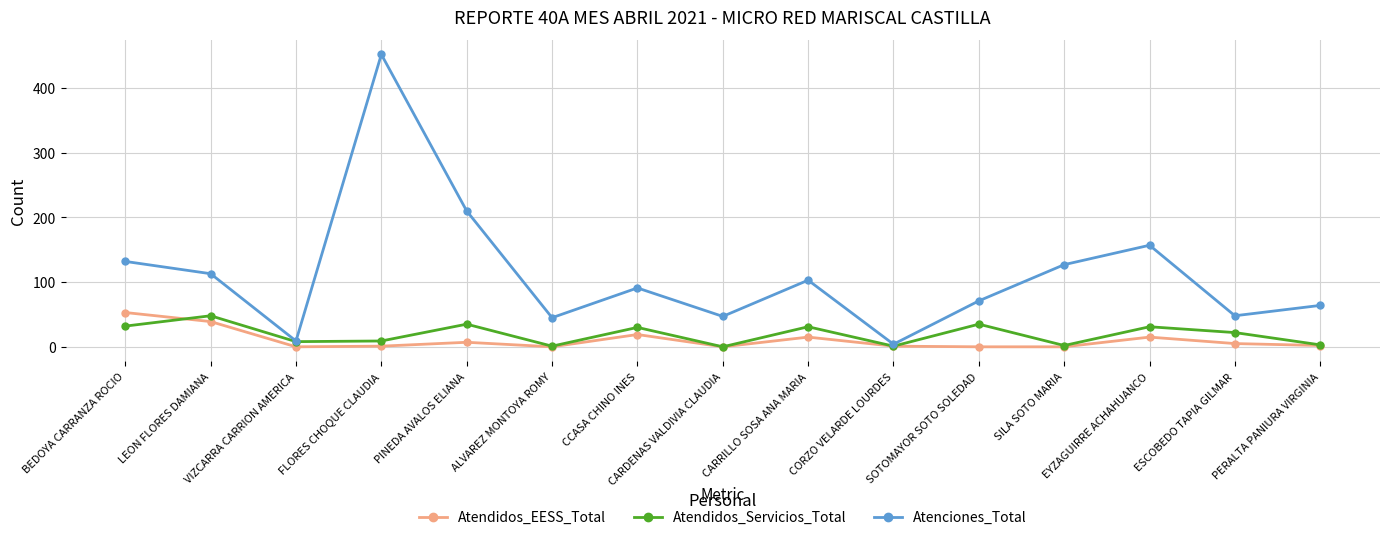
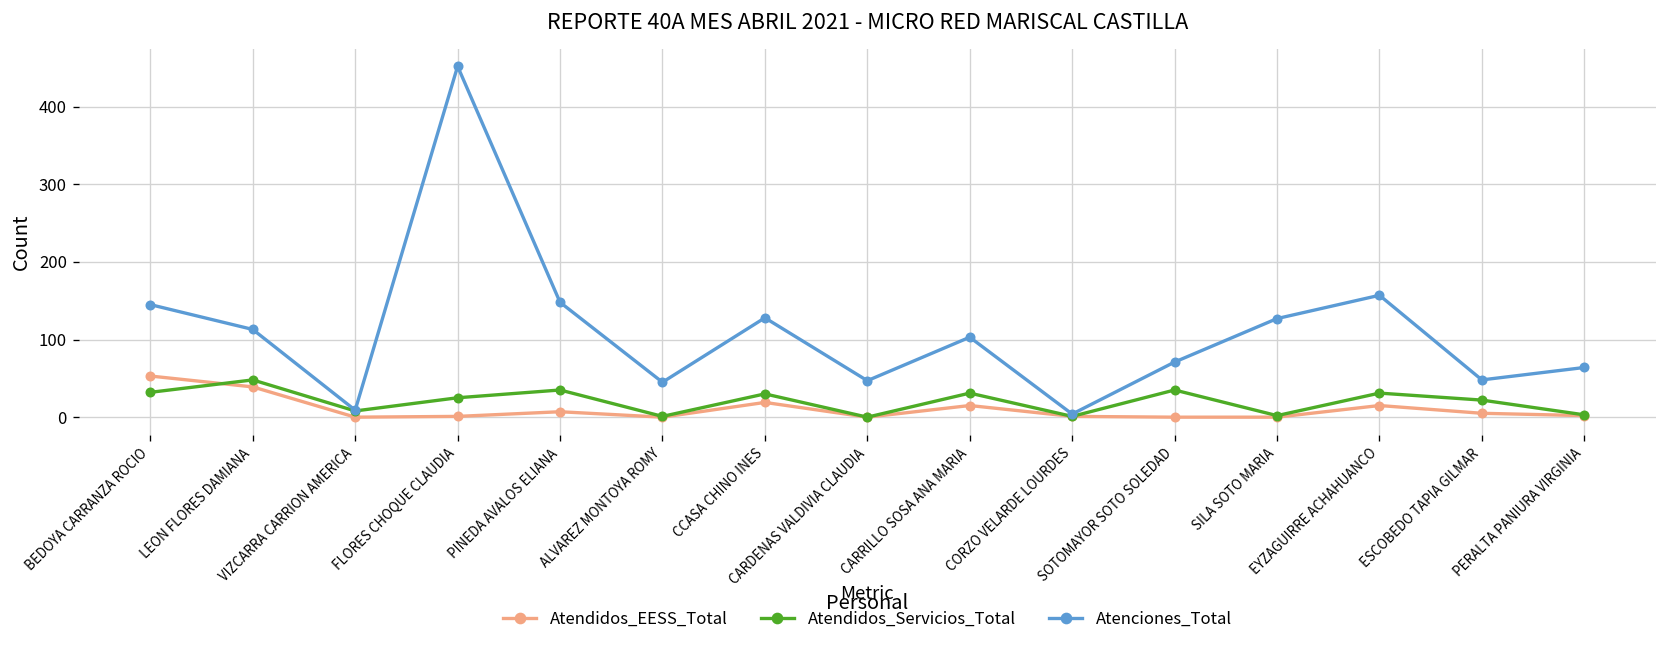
  {
    "Atendidos_EESS_Total": {
      "BEDOYA CARRANZA ROCIO": 50,
      "LEON FLORES DAMIANA": 40,
      "VIZCARRA CARRION AMERICA": 0,
      "FLORES CHOQUE CLAUDIA": 0,
      "PINEDA AVALOS ELIANA": 10,
      "CCASA CHINO INES": 20,
      "CARRILLO SOSA ANA MARIA": 20,
      "SOTOMAYOR SOTO SOLEDAD": 0,
      "EYZAGUIRRE ACHAHUANCO": 20,
      "ESCOBEDO TAPIA GILMAR": 10
    },
    "Atendidos_Servicios_Total": {
      "BEDOYA CARRANZA ROCIO": 30,
      "LEON FLORES DAMIANA": 50,
-     "FLORES CHOQUE CLAUDIA": 10,
+     "FLORES CHOQUE CLAUDIA": 30,
      "PINEDA AVALOS ELIANA": 40,
      "CCASA CHINO INES": 30,
      "CARRILLO SOSA ANA MARIA": 30,
      "SOTOMAYOR SOTO SOLEDAD": 40,
      "EYZAGUIRRE ACHAHUANCO": 30,
      "ESCOBEDO TAPIA GILMAR": 20
    },
    "Atenciones_Total": {
-     "BEDOYA CARRANZA ROCIO": 130,
+     "BEDOYA CARRANZA ROCIO": 150,
      "LEON FLORES DAMIANA": 110,
      "FLORES CHOQUE CLAUDIA": 450,
-     "PINEDA AVALOS ELIANA": 210,
+     "PINEDA AVALOS ELIANA": 150,
      "ALVAREZ MONTOYA ROMY": 50,
-     "CCASA CHINO INES": 90,
+     "CCASA CHINO INES": 130,
      "CARDENAS VALDIVIA CLAUDIA": 50,
      "CARRILLO SOSA ANA MARIA": 100,
      "SOTOMAYOR SOTO SOLEDAD": 70,
      "SILA SOTO MARIA": 130,
      "EYZAGUIRRE ACHAHUANCO": 160,
      "ESCOBEDO TAPIA GILMAR": 50,
      "PERALTA PANIURA VIRGINIA": 60
    }
  }
